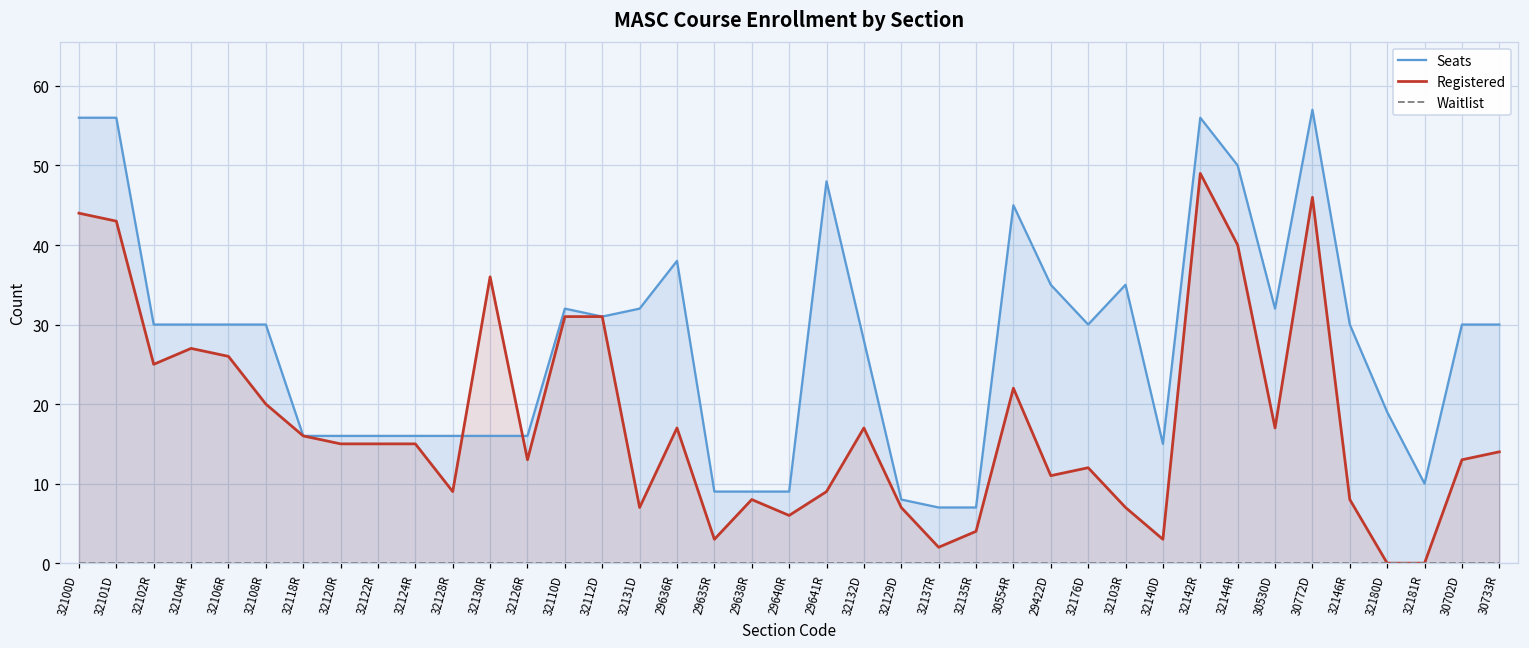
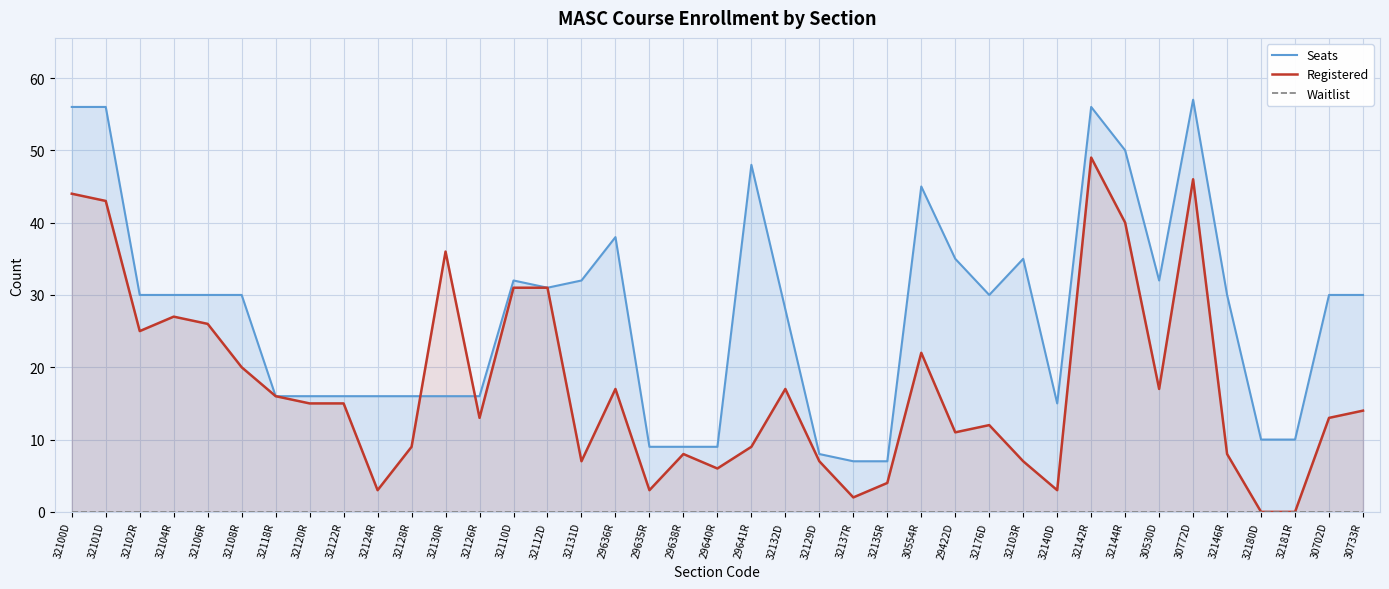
  {
    "Seats": {
      "32100D": 56,
      "32101D": 56,
      "32102R": 30,
      "32104R": 30,
      "32106R": 30,
      "32108R": 30,
      "32120R": 16,
      "32122R": 16,
      "32124R": 16,
      "32128R": 16,
      "32130R": 16,
      "32126R": 16,
      "32110D": 32,
      "32131D": 32,
      "29636R": 38,
      "29635R": 9,
      "29638R": 9,
      "29640R": 9,
      "29641R": 48,
      "32132D": 28,
      "32129D": 8,
      "32137R": 7,
      "32135R": 7,
      "30554R": 45,
      "29422D": 35,
      "32176D": 30,
      "32103R": 35,
      "32140D": 15,
      "32142R": 56,
      "32144R": 50,
      "30530D": 32,
      "30772D": 57,
      "32146R": 30,
-     "32180D": 19,
+     "32180D": 10,
      "32181R": 10,
      "30702D": 30,
      "30733R": 30
    },
    "Registered": {
      "32100D": 44,
      "32101D": 43,
      "32102R": 25,
      "32104R": 27,
      "32106R": 26,
      "32108R": 20,
      "32120R": 15,
      "32122R": 15,
-     "32124R": 15,
+     "32124R": 3,
      "32128R": 9,
      "32130R": 36,
      "32126R": 13,
      "32110D": 31,
      "32131D": 7,
      "29636R": 17,
      "29635R": 3,
      "29638R": 8,
      "29640R": 6,
      "29641R": 9,
      "32132D": 17,
      "32129D": 7,
      "32137R": 2,
      "32135R": 4,
      "30554R": 22,
      "29422D": 11,
      "32176D": 12,
      "32103R": 7,
      "32140D": 3,
      "32142R": 49,
      "32144R": 40,
      "30530D": 17,
      "30772D": 46,
      "32146R": 8,
      "30702D": 13,
      "30733R": 14
    },
    "Waitlist": {
      "32100D": 0,
      "32101D": 0,
      "32102R": 0,
      "32104R": 0,
      "32106R": 0,
      "32108R": 0,
      "32118R": 0,
      "32120R": 0,
      "32122R": 0,
      "32124R": 0,
      "32128R": 0,
      "32130R": 0,
      "32126R": 0,
      "32110D": 0,
      "32112D": 0,
      "32131D": 0,
      "29636R": 0,
      "29635R": 0,
      "29638R": 0,
      "29640R": 0,
      "29641R": 0,
      "32132D": 0,
      "32129D": 0,
      "32137R": 0,
      "32135R": 0,
      "30554R": 0,
      "29422D": 0,
      "32176D": 0,
      "32103R": 0,
      "32140D": 0,
      "32142R": 0,
      "32144R": 0,
      "30530D": 0,
      "30772D": 0,
      "32146R": 0,
      "30702D": 0,
      "30733R": 0
    }
  }
